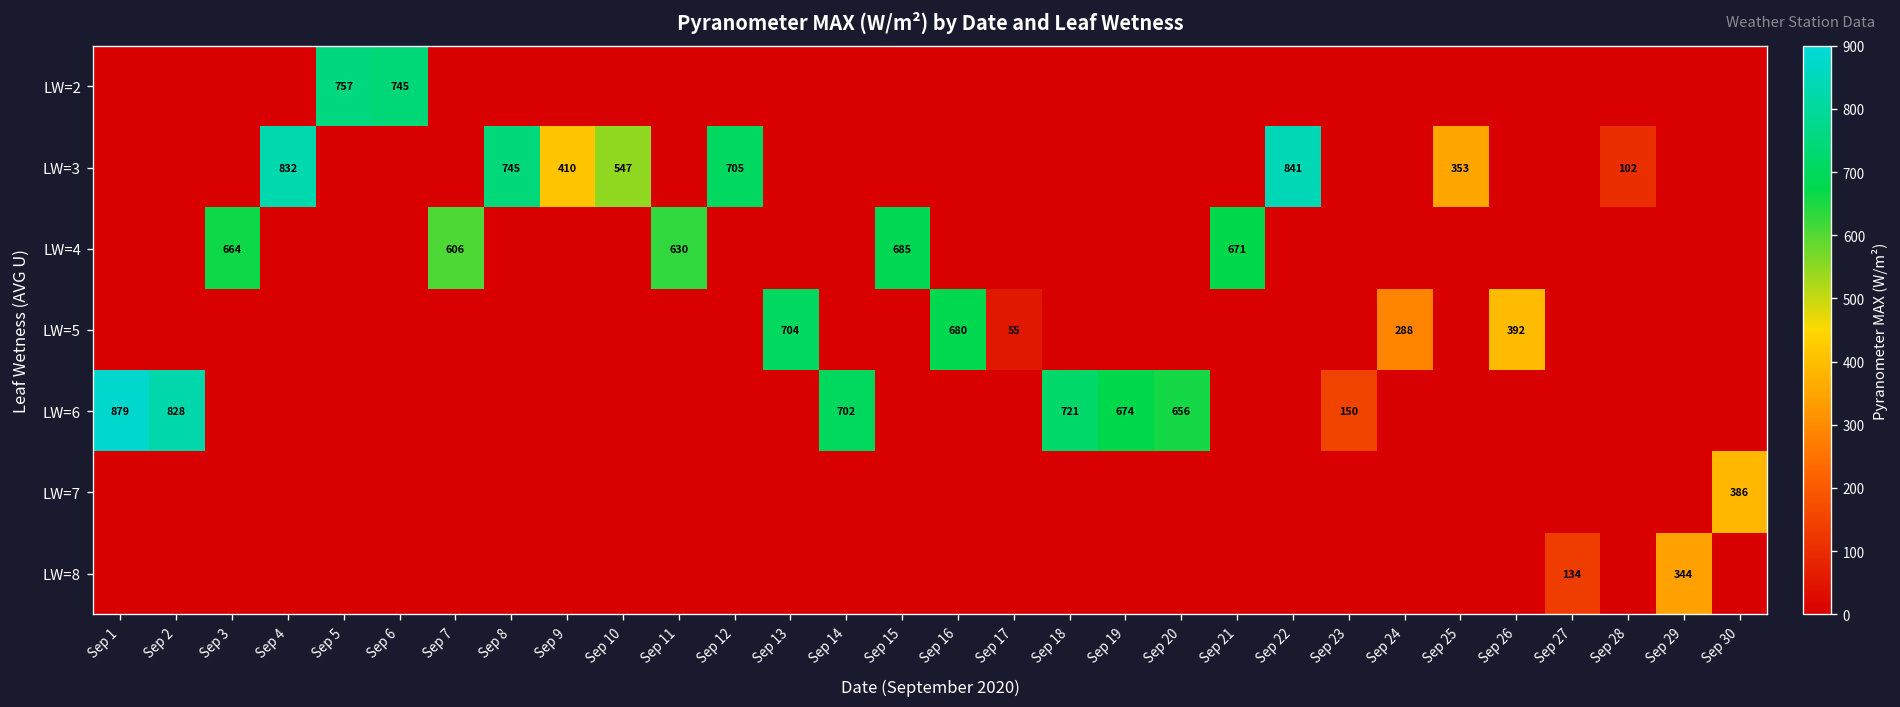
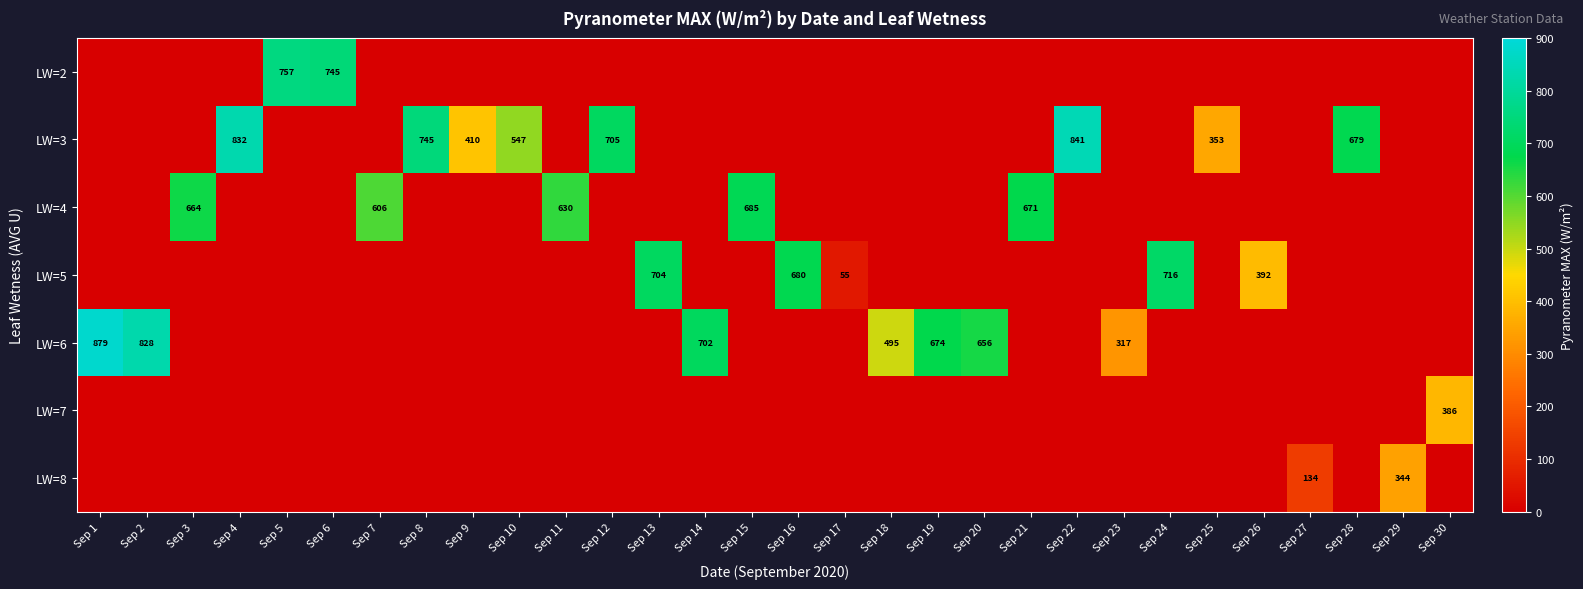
  {
    "LW=2": {
      "Sep 5": 757,
      "Sep 6": 745
    },
    "LW=3": {
      "Sep 4": 832,
      "Sep 8": 745,
      "Sep 9": 410,
      "Sep 10": 547,
      "Sep 12": 705,
      "Sep 22": 841,
      "Sep 25": 353,
-     "Sep 28": 102
+     "Sep 28": 679
    },
    "LW=4": {
      "Sep 3": 664,
      "Sep 7": 606,
      "Sep 11": 630,
      "Sep 15": 685,
      "Sep 21": 671
    },
    "LW=5": {
      "Sep 13": 704,
      "Sep 16": 680,
      "Sep 17": 55,
-     "Sep 24": 288,
+     "Sep 24": 716,
      "Sep 26": 392
    },
    "LW=6": {
      "Sep 1": 879,
      "Sep 2": 828,
      "Sep 14": 702,
-     "Sep 18": 721,
+     "Sep 18": 495,
      "Sep 19": 674,
      "Sep 20": 656,
-     "Sep 23": 150
+     "Sep 23": 317
    },
    "LW=7": {
      "Sep 30": 386
    },
    "LW=8": {
      "Sep 27": 134,
      "Sep 29": 344
    }
  }
